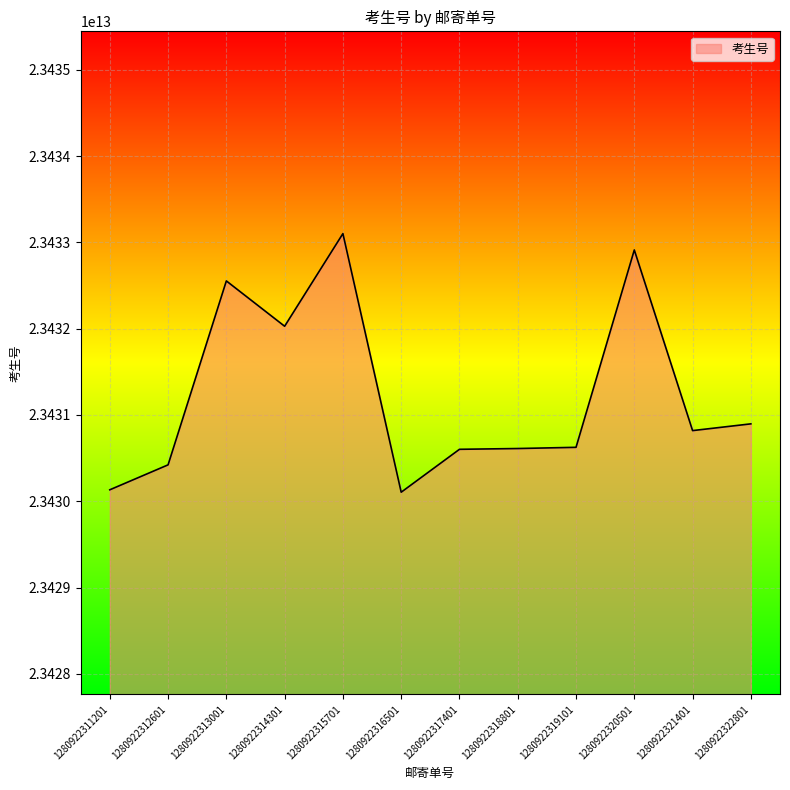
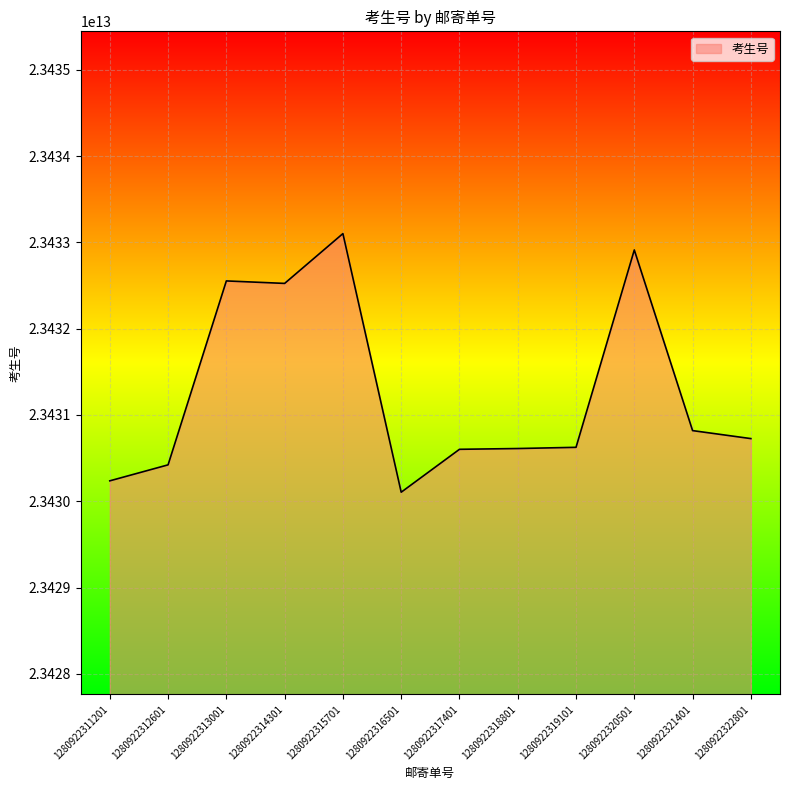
  {
-   "1280922311201": 23430100000000,
+   "1280922311201": 23430200000000,
    "1280922312601": 23430400000000,
    "1280922313001": 23432600000000,
-   "1280922314301": 23432000000000,
+   "1280922314301": 23432500000000,
    "1280922315701": 23433100000000,
    "1280922316501": 23430100000000,
    "1280922317401": 23430600000000,
    "1280922318801": 23430600000000,
    "1280922319101": 23430600000000,
    "1280922320501": 23432900000000,
    "1280922321401": 23430800000000,
-   "1280922322801": 23430900000000
+   "1280922322801": 23430700000000
  }
